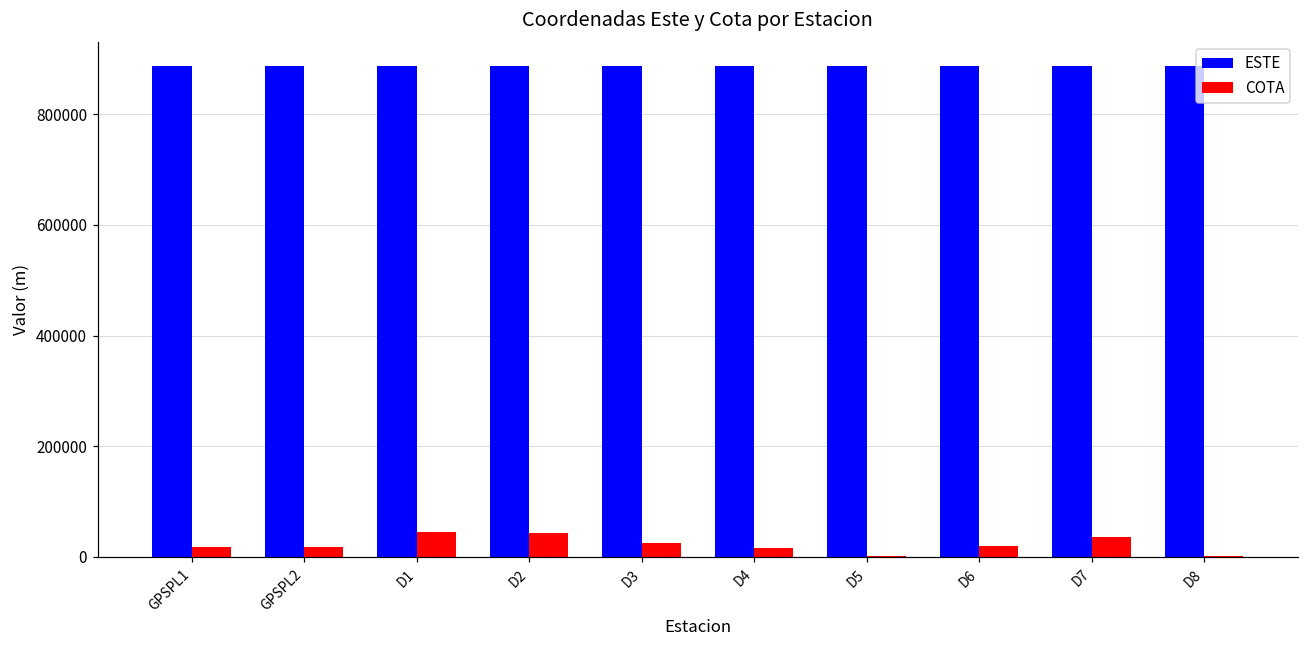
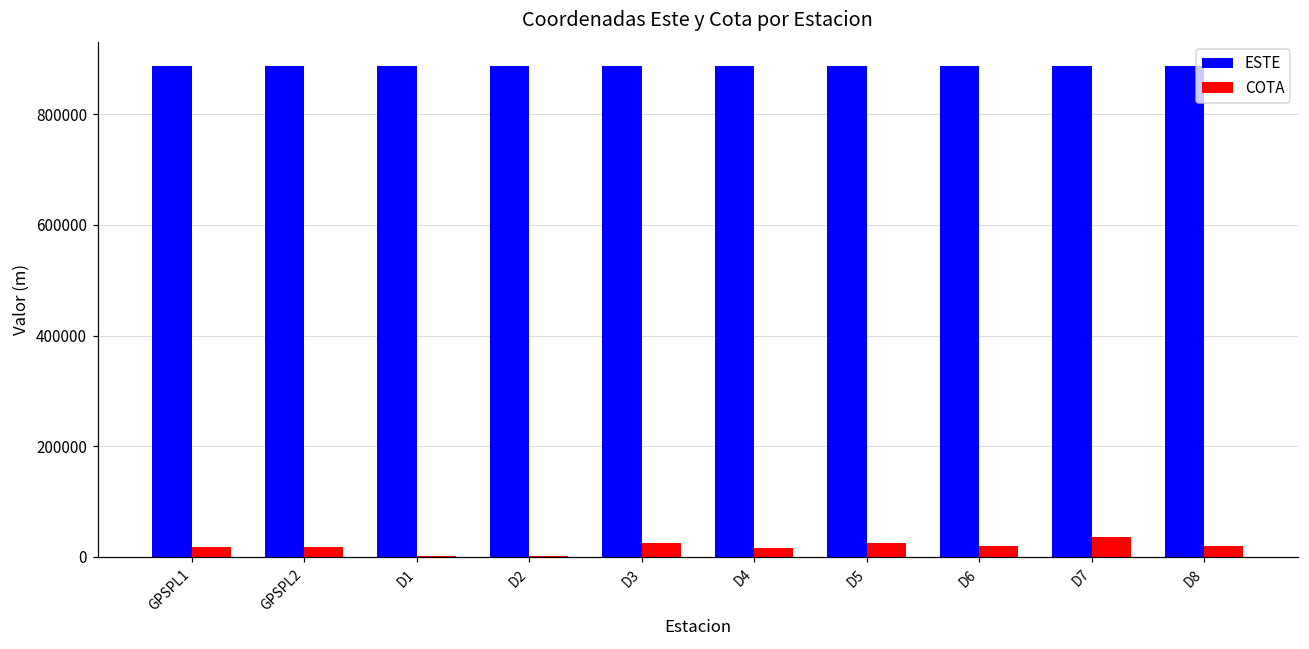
  {
    "ESTE": {
      "GPSPL1": 890000,
      "GPSPL2": 890000,
      "D1": 890000,
      "D2": 890000,
      "D3": 890000,
      "D4": 890000,
      "D5": 890000,
      "D6": 890000,
      "D7": 890000,
      "D8": 890000
    },
    "COTA": {
      "GPSPL1": 20000,
      "GPSPL2": 20000,
-     "D1": 40000,
-     "D2": 40000,
+     "D1": 0,
+     "D2": 0,
      "D3": 20000,
      "D4": 20000,
-     "D5": 0,
+     "D5": 30000,
      "D6": 20000,
      "D7": 40000,
-     "D8": 0
+     "D8": 20000
    }
  }
